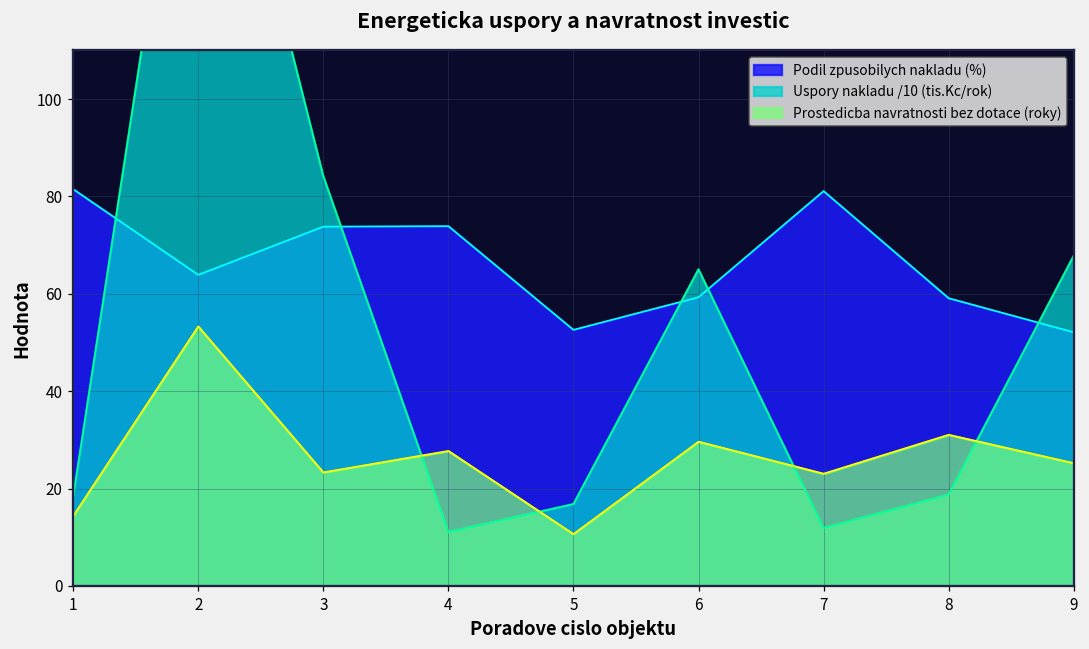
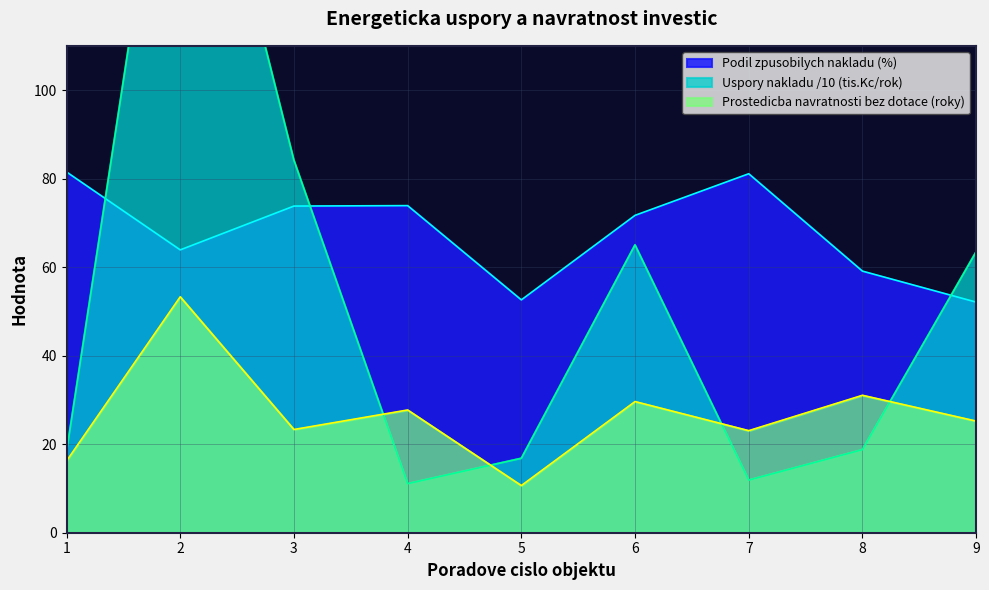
  {
    "Podil zpusobilych nakladu (%)": {
      "1": 82,
      "2": 64,
      "3": 74,
      "4": 74,
      "5": 53,
-     "6": 59,
+     "6": 72,
      "7": 81,
      "8": 59,
      "9": 52
    },
    "Uspory nakladu /10 (tis.Kc/rok)": {
      "1": 18,
      "3": 84,
      "4": 11,
      "5": 17,
      "6": 65,
      "7": 12,
      "8": 19,
-     "9": 68
+     "9": 63
    },
    "Prostedicba navratnosti bez dotace (roky)": {
-     "1": 14,
+     "1": 16,
      "2": 53,
      "3": 23,
      "4": 28,
      "5": 11,
      "6": 30,
      "7": 23,
      "8": 31,
      "9": 25
    }
  }
